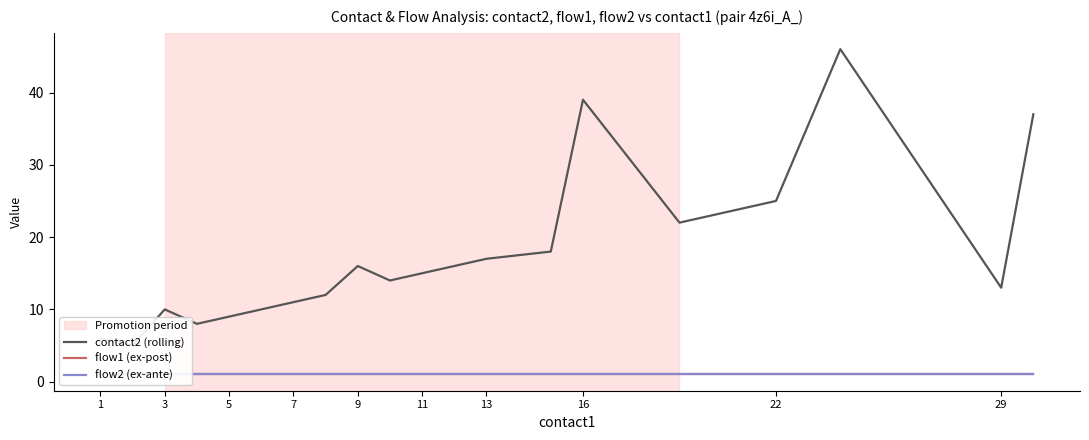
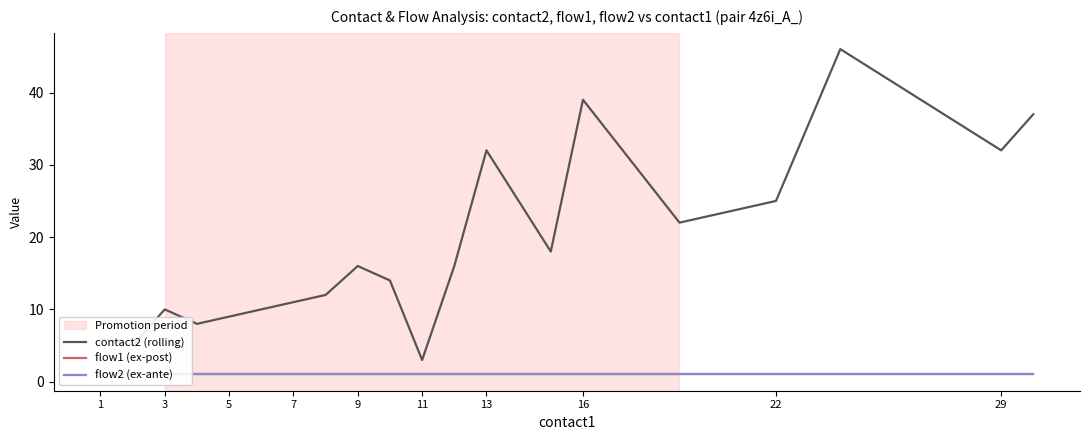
  {
    "contact2 (rolling)": {
      "3": 10,
      "5": 9,
      "7": 11,
      "9": 16,
-     "11": 15,
-     "13": 17,
+     "11": 3,
+     "13": 32,
      "16": 39,
      "22": 25,
-     "29": 13
+     "29": 32
    },
    "flow2 (ex-ante)": {
      "5": 1,
      "7": 1,
      "9": 1,
      "11": 1,
      "13": 1,
      "16": 1,
      "22": 1,
      "29": 1
    }
  }
